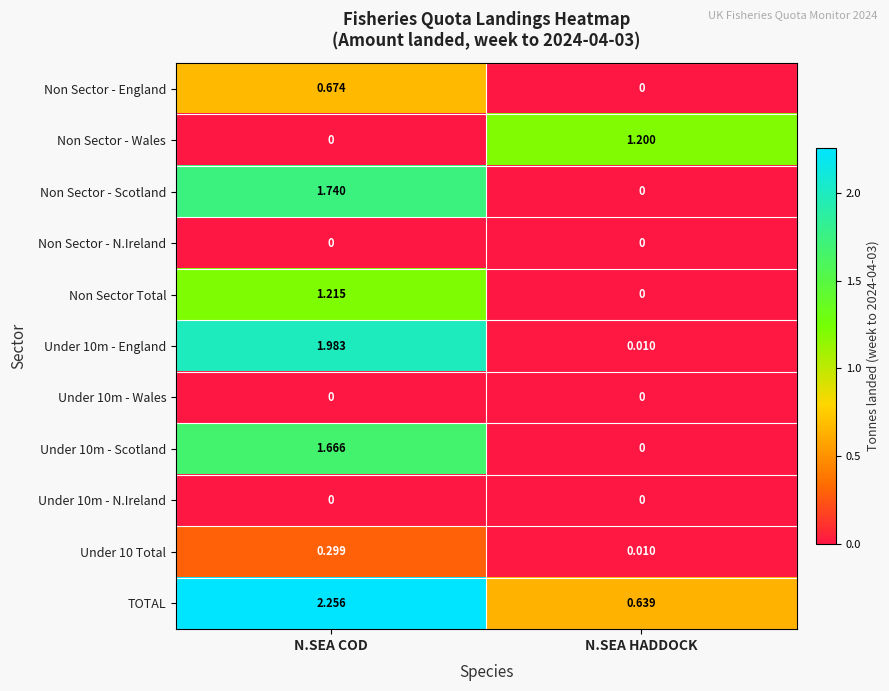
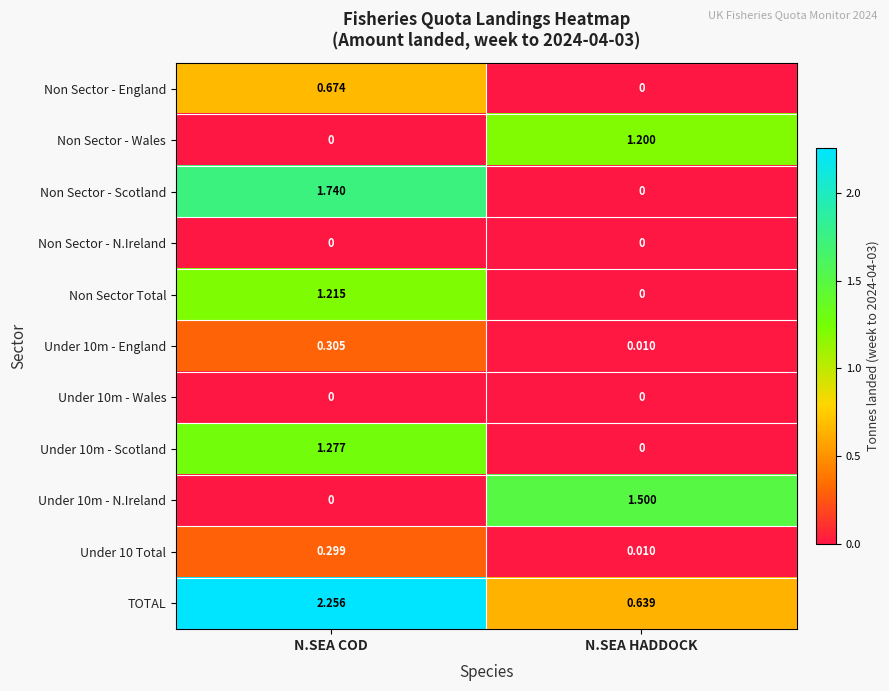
  {
    "Non Sector - England": {
      "N.SEA COD": 0.674,
      "N.SEA HADDOCK": 0
    },
    "Non Sector - Wales": {
      "N.SEA COD": 0,
      "N.SEA HADDOCK": 1.200
    },
    "Non Sector - Scotland": {
      "N.SEA COD": 1.740,
      "N.SEA HADDOCK": 0
    },
    "Non Sector - N.Ireland": {
      "N.SEA COD": 0,
      "N.SEA HADDOCK": 0
    },
    "Non Sector Total": {
      "N.SEA COD": 1.215,
      "N.SEA HADDOCK": 0
    },
    "Under 10m - England": {
-     "N.SEA COD": 1.983,
+     "N.SEA COD": 0.305,
      "N.SEA HADDOCK": 0.010
    },
    "Under 10m - Wales": {
      "N.SEA COD": 0,
      "N.SEA HADDOCK": 0
    },
    "Under 10m - Scotland": {
-     "N.SEA COD": 1.666,
+     "N.SEA COD": 1.277,
      "N.SEA HADDOCK": 0
    },
    "Under 10m - N.Ireland": {
      "N.SEA COD": 0,
-     "N.SEA HADDOCK": 0
+     "N.SEA HADDOCK": 1.500
    },
    "Under 10 Total": {
      "N.SEA COD": 0.299,
      "N.SEA HADDOCK": 0.010
    },
    "TOTAL": {
      "N.SEA COD": 2.256,
      "N.SEA HADDOCK": 0.639
    }
  }
